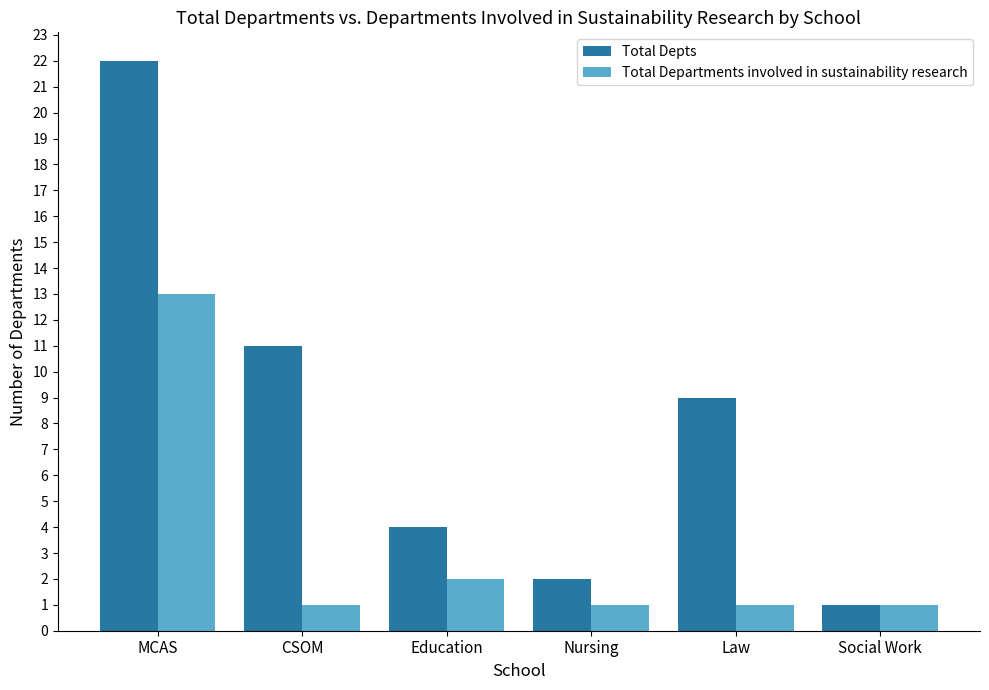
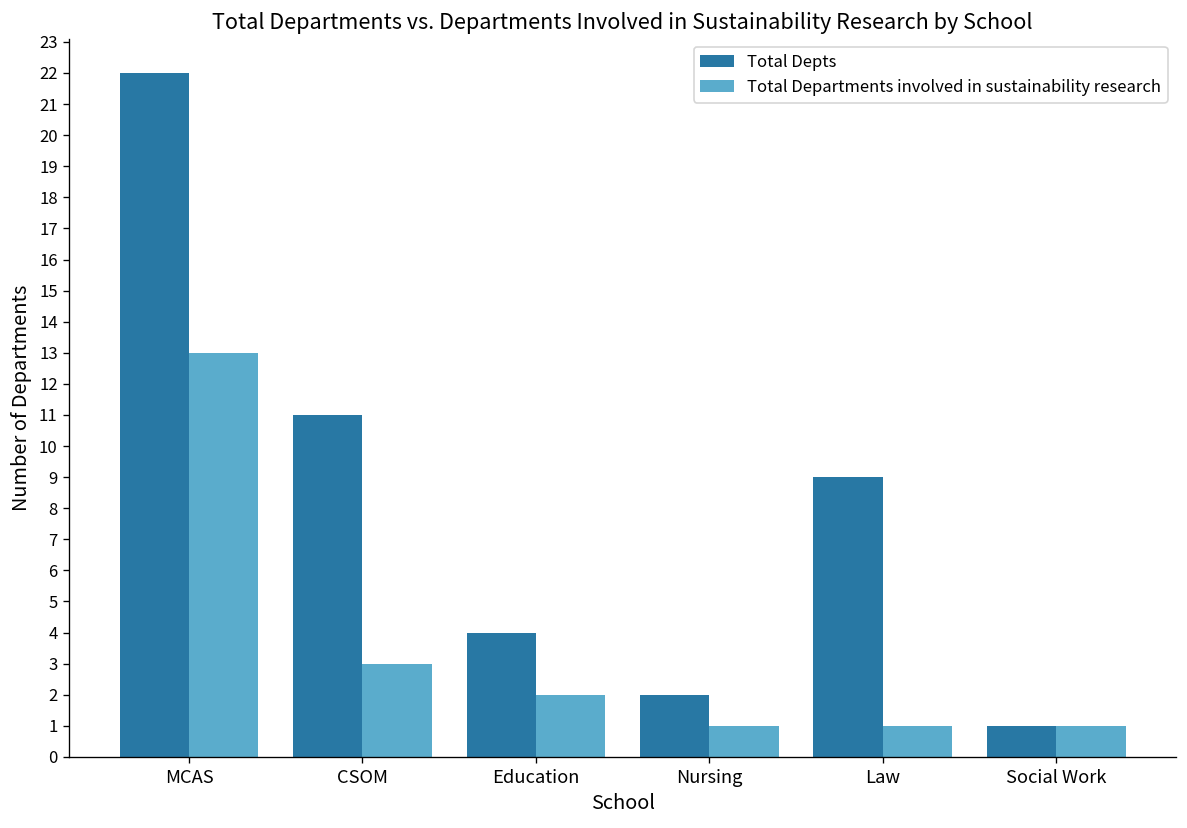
  {
    "Total Depts": {
      "MCAS": 22,
      "CSOM": 11,
      "Education": 4,
      "Nursing": 2,
      "Law": 9,
      "Social Work": 1
    },
    "Total Departments involved in sustainability research": {
      "MCAS": 13,
-     "CSOM": 1,
+     "CSOM": 3,
      "Education": 2,
      "Nursing": 1,
      "Law": 1,
      "Social Work": 1
    }
  }
